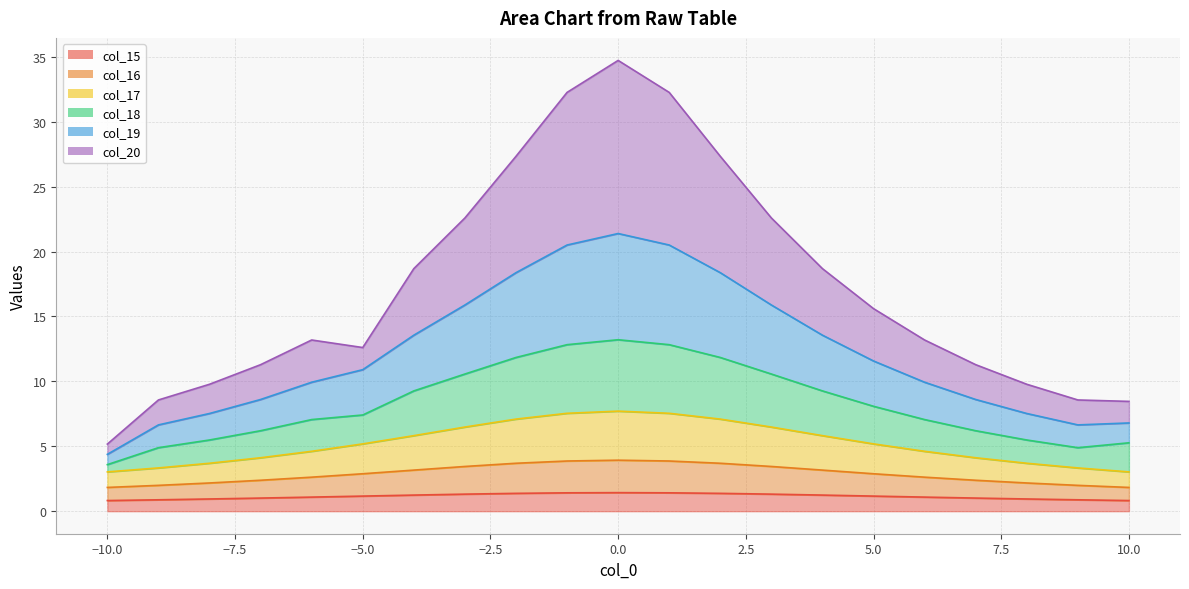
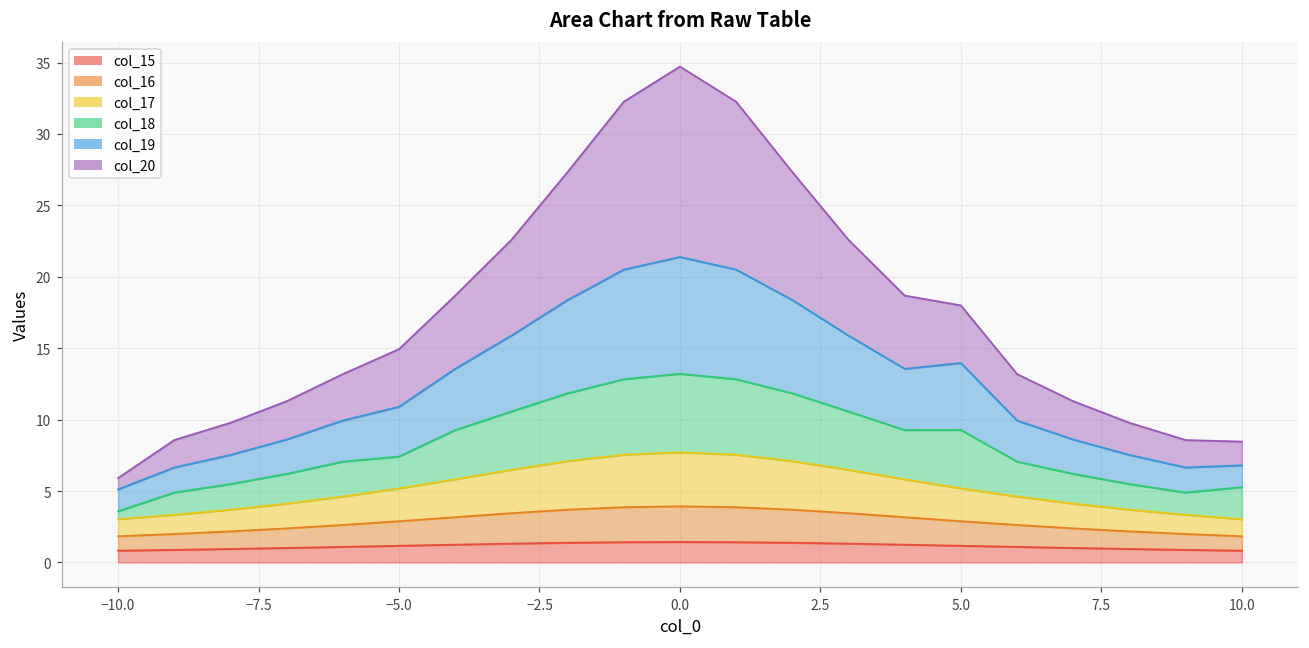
  {
    "col_18": {
      "−10.0": 0.6,
      "−5.0": 2.2,
      "0.0": 5.5,
-     "5.0": 2.9,
+     "5.0": 4.1,
      "10.0": 2.2
    },
    "col_19": {
-     "−10.0": 0.8,
+     "−10.0": 1.5,
      "−5.0": 3.5,
      "0.0": 8.2,
-     "5.0": 3.5,
+     "5.0": 4.7,
      "10.0": 1.5
    },
    "col_20": {
      "−10.0": 0.8,
-     "−5.0": 1.7,
+     "−5.0": 4.0,
      "0.0": 13.3,
      "5.0": 4.0,
      "10.0": 1.7
    }
  }
